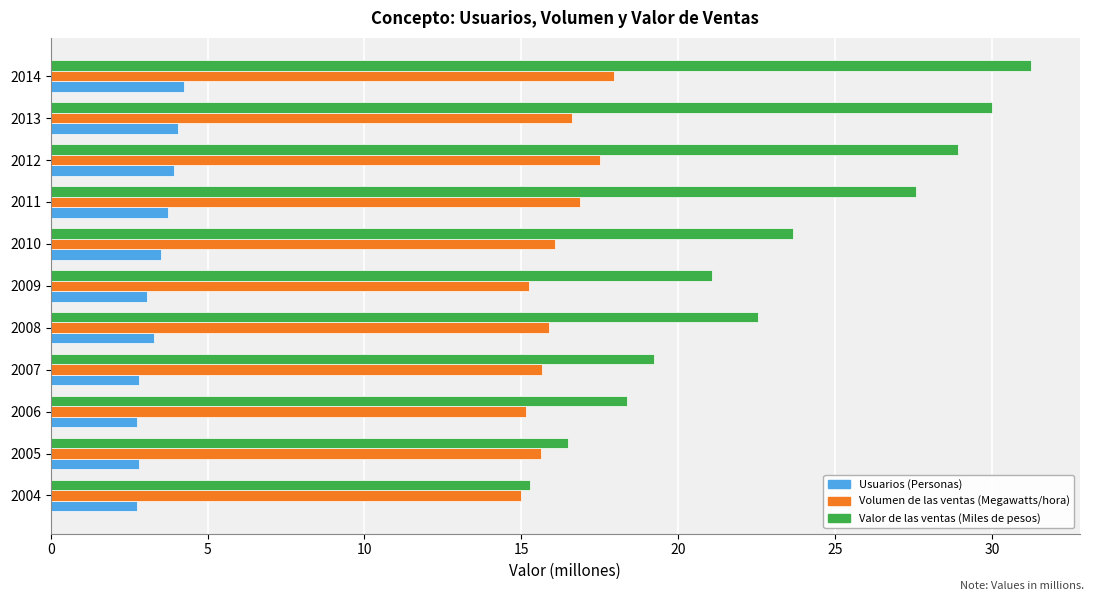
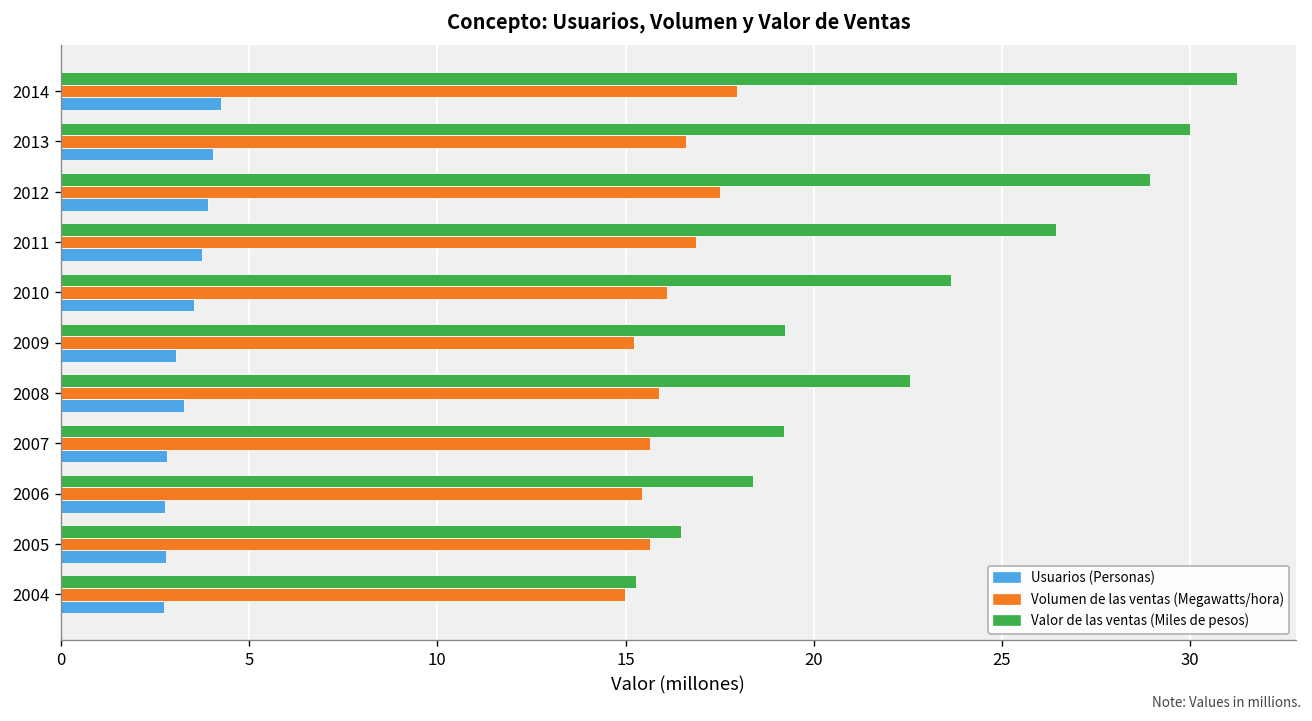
  {
    "Usuarios (Personas)": {
      "2014": 4.3,
      "2013": 4.1,
      "2012": 3.9,
      "2011": 3.8,
      "2010": 3.5,
      "2009": 3.1,
      "2008": 3.3,
      "2007": 2.8,
      "2006": 2.8,
      "2005": 2.8,
      "2004": 2.7
    },
    "Volumen de las ventas (Megawatts/hora)": {
      "2014": 18.0,
      "2013": 16.6,
      "2012": 17.5,
      "2011": 16.9,
      "2010": 16.1,
      "2009": 15.2,
      "2008": 15.9,
      "2007": 15.6,
-     "2006": 15.2,
+     "2006": 15.4,
      "2005": 15.6,
      "2004": 15.0
    },
    "Valor de las ventas (Miles de pesos)": {
      "2014": 31.2,
      "2013": 30.0,
      "2012": 28.9,
-     "2011": 27.6,
+     "2011": 26.4,
      "2010": 23.7,
-     "2009": 21.1,
+     "2009": 19.2,
      "2008": 22.5,
      "2007": 19.2,
      "2006": 18.4,
      "2005": 16.5,
      "2004": 15.3
    }
  }
